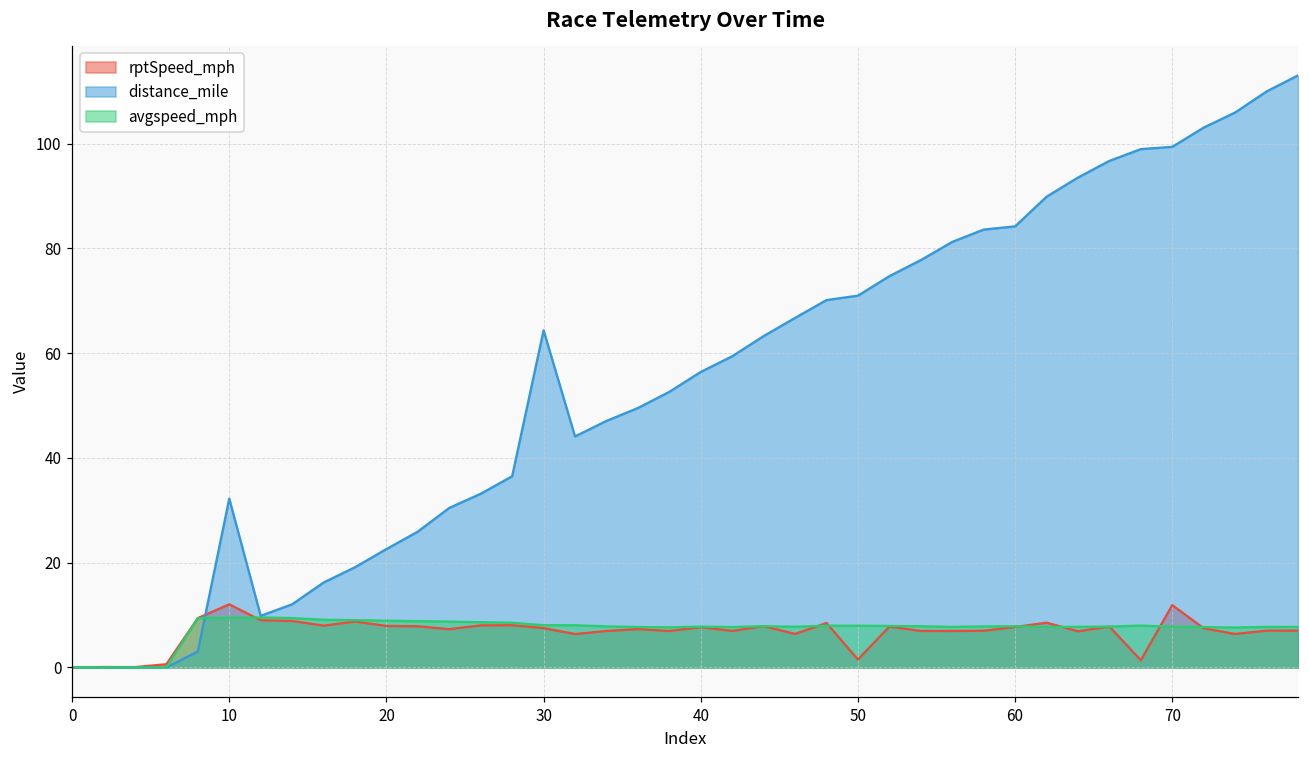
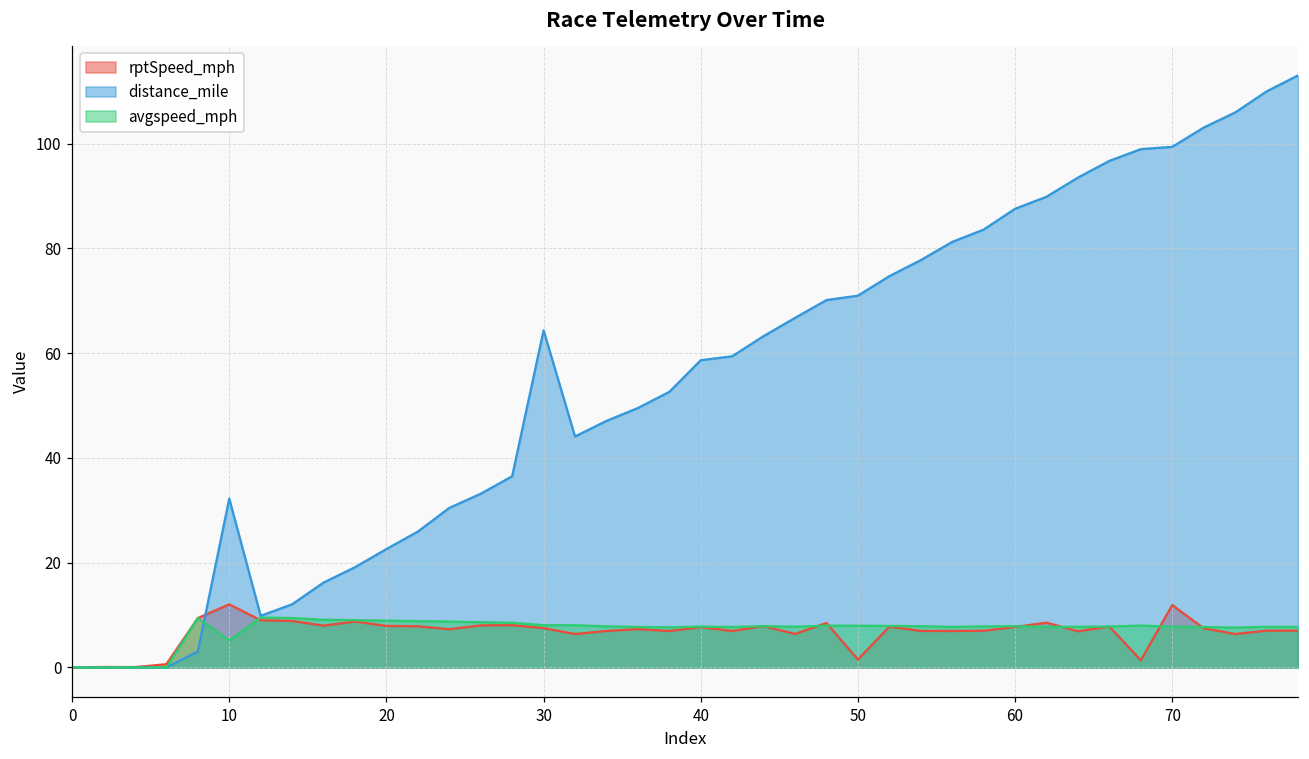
  {
    "rptSpeed_mph": {
      "10": 12,
      "20": 8,
      "30": 8,
      "50": 2,
      "70": 12
    },
    "distance_mile": {
      "10": 32,
      "20": 23,
      "30": 64,
-     "40": 56,
+     "40": 59,
      "50": 71,
-     "60": 84,
+     "60": 88,
      "70": 99
    },
    "avgspeed_mph": {
-     "10": 9,
+     "10": 5,
      "20": 9,
      "30": 8,
      "50": 8,
      "70": 8
    }
  }
